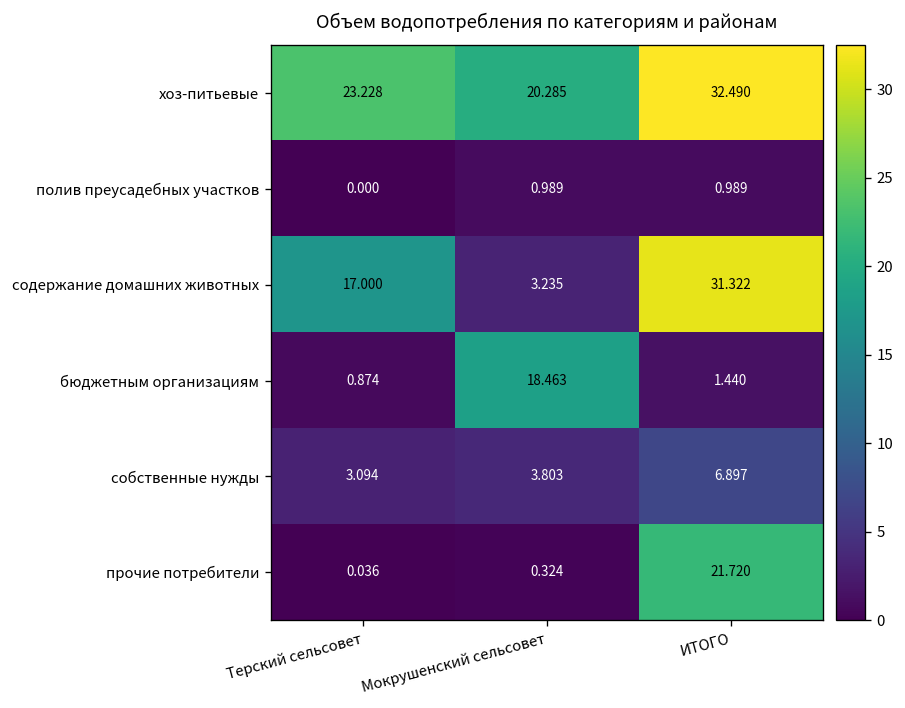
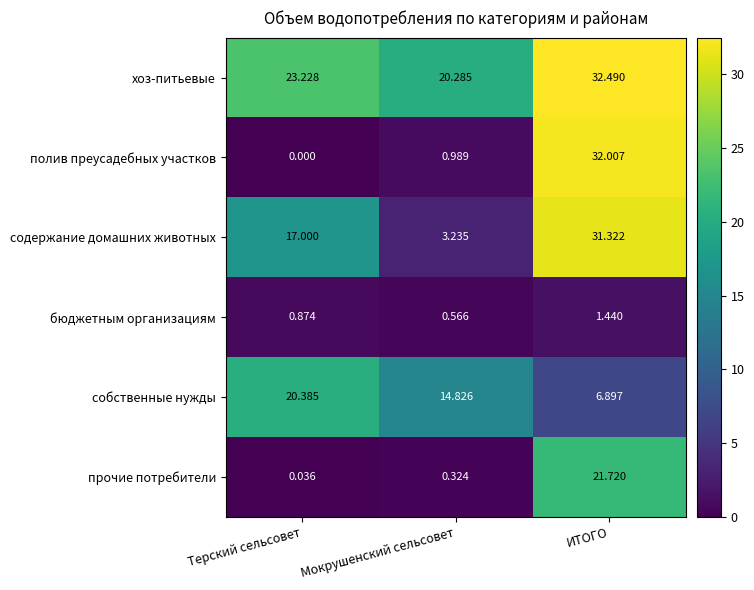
  {
    "хоз-питьевые": {
      "Терский сельсовет": 23.228,
      "Мокрушенский сельсовет": 20.285,
      "ИТОГО": 32.490
    },
    "полив преусадебных участков": {
      "Терский сельсовет": 0.000,
      "Мокрушенский сельсовет": 0.989,
-     "ИТОГО": 0.989
+     "ИТОГО": 32.007
    },
    "содержание домашних животных": {
      "Терский сельсовет": 17.000,
      "Мокрушенский сельсовет": 3.235,
      "ИТОГО": 31.322
    },
    "бюджетным организациям": {
      "Терский сельсовет": 0.874,
-     "Мокрушенский сельсовет": 18.463,
+     "Мокрушенский сельсовет": 0.566,
      "ИТОГО": 1.440
    },
    "собственные нужды": {
-     "Терский сельсовет": 3.094,
-     "Мокрушенский сельсовет": 3.803,
+     "Терский сельсовет": 20.385,
+     "Мокрушенский сельсовет": 14.826,
      "ИТОГО": 6.897
    },
    "прочие потребители": {
      "Терский сельсовет": 0.036,
      "Мокрушенский сельсовет": 0.324,
      "ИТОГО": 21.720
    }
  }
